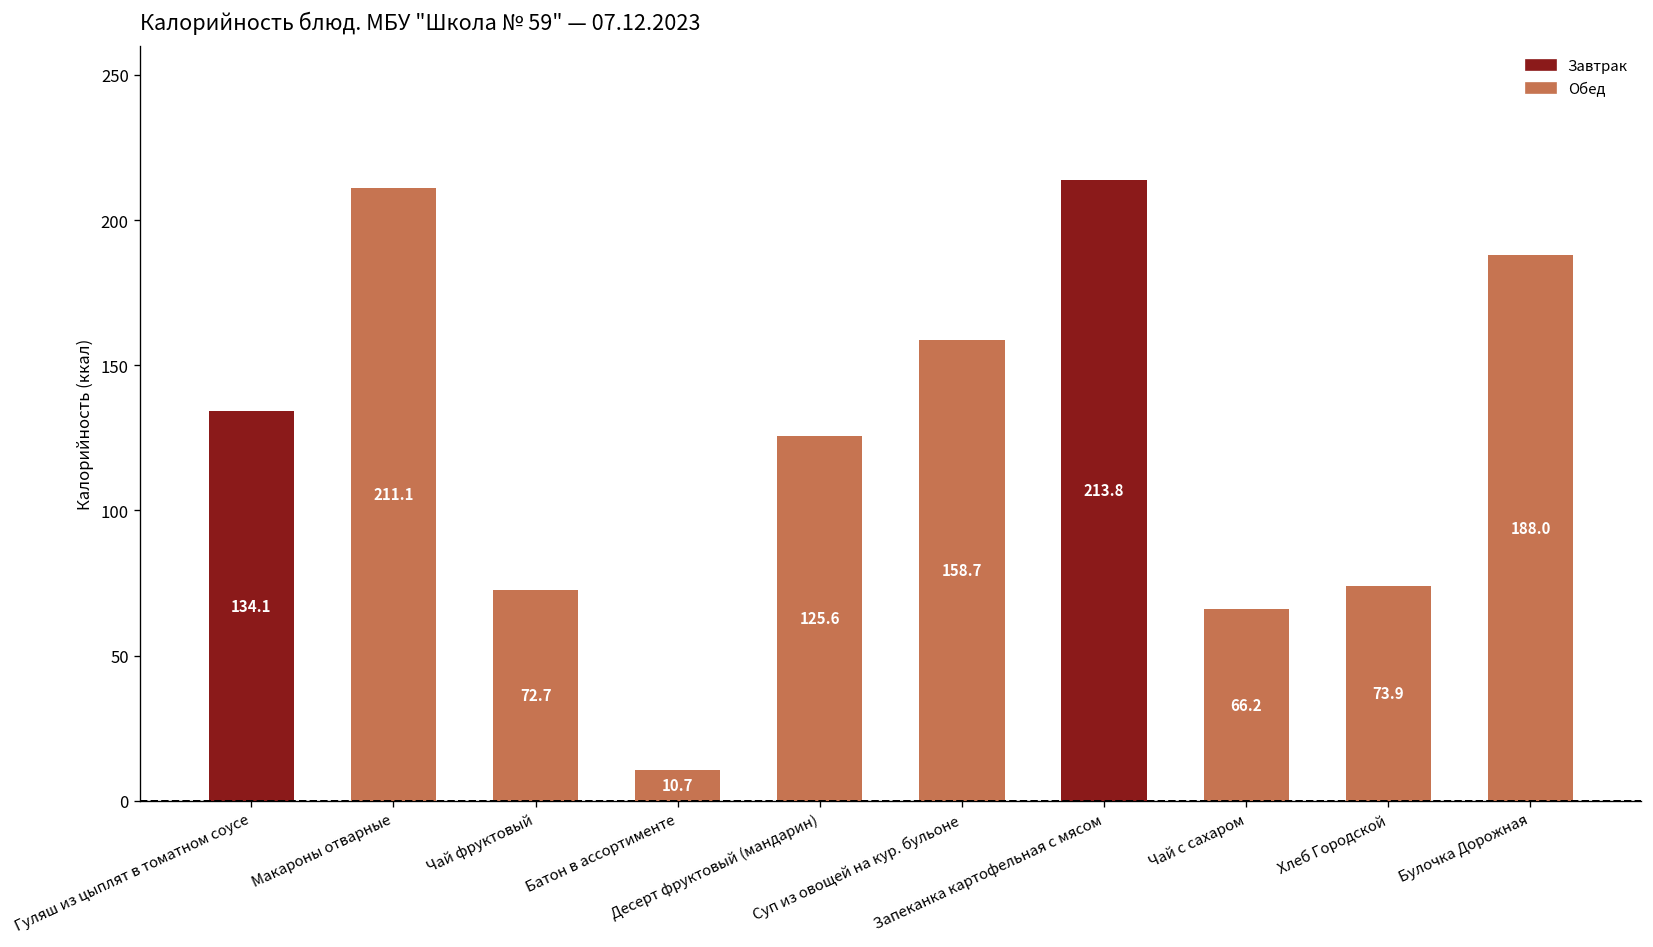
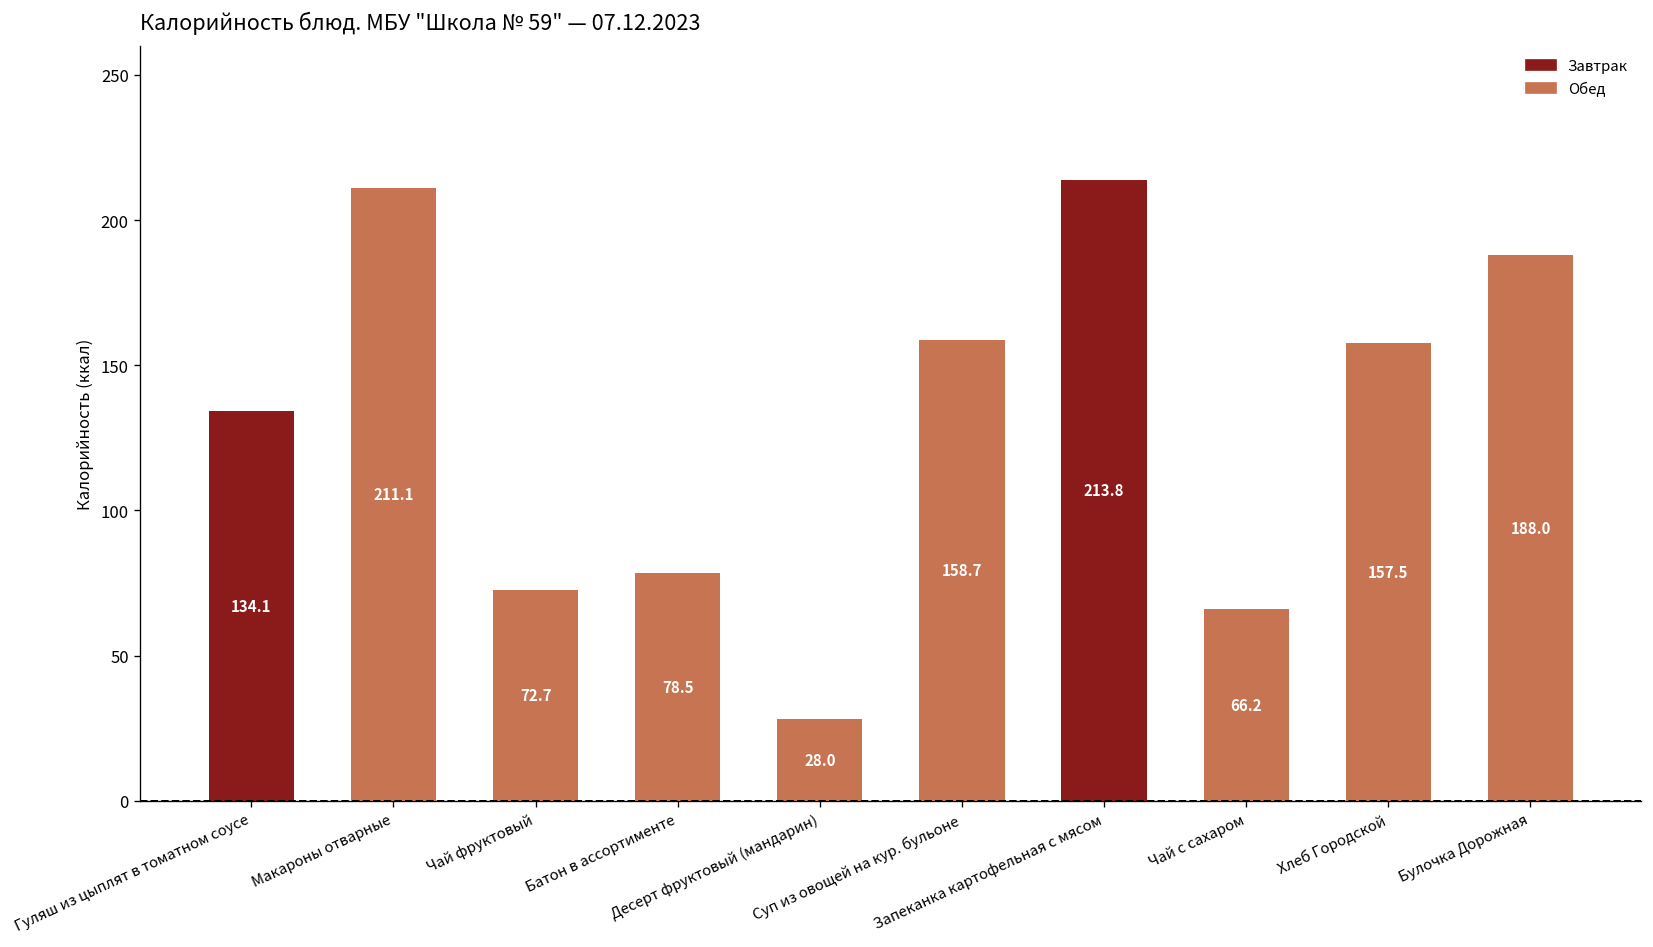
  {
    "Гуляш из цыплят в томатном соусе": 134.1,
    "Макароны отварные": 211.1,
    "Чай фруктовый": 72.7,
-   "Батон в ассортименте": 10.7,
-   "Десерт фруктовый (мандарин)": 125.6,
+   "Батон в ассортименте": 78.5,
+   "Десерт фруктовый (мандарин)": 28.0,
    "Суп из овощей на кур. бульоне": 158.7,
    "Запеканка картофельная с мясом": 213.8,
    "Чай с сахаром": 66.2,
-   "Хлеб Городской": 73.9,
+   "Хлеб Городской": 157.5,
    "Булочка Дорожная": 188.0
  }
